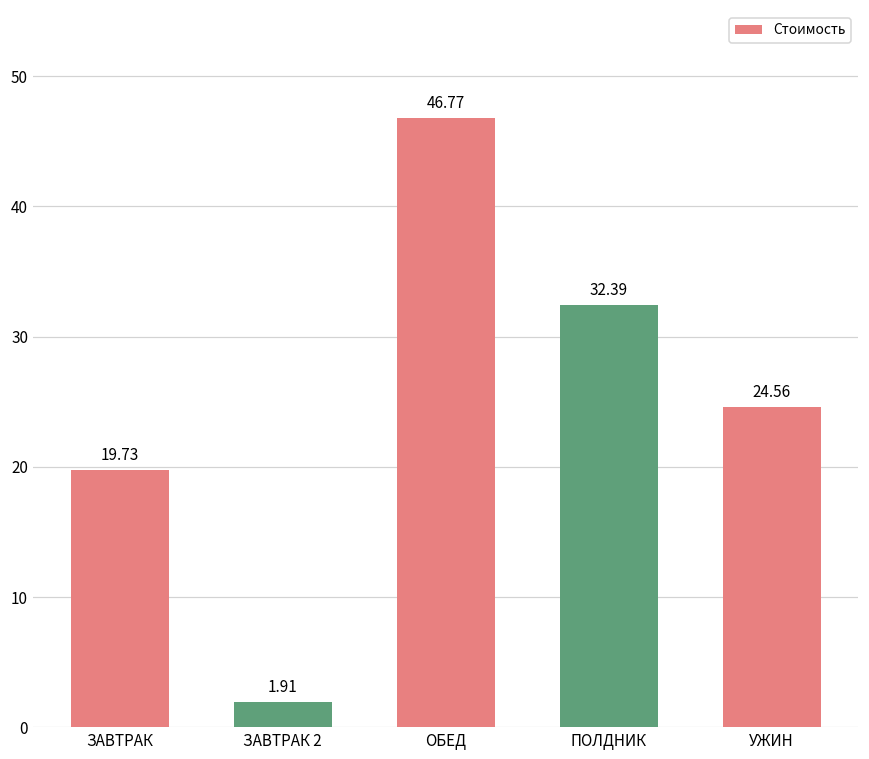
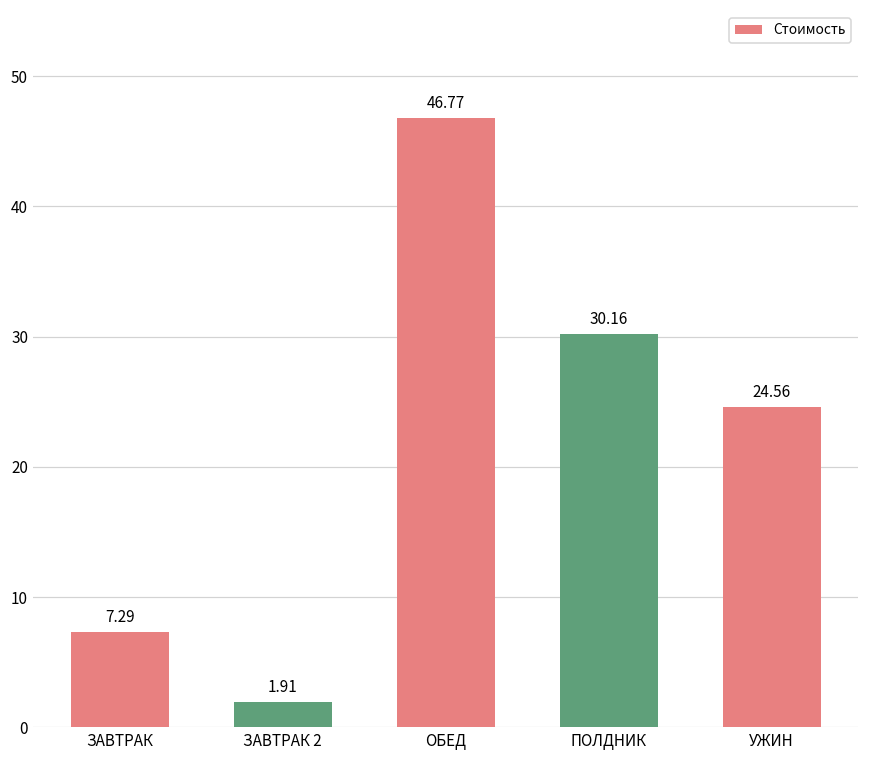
  {
-   "ЗАВТРАК": 19.73,
+   "ЗАВТРАК": 7.29,
    "ЗАВТРАК 2": 1.91,
    "ОБЕД": 46.77,
-   "ПОЛДНИК": 32.39,
+   "ПОЛДНИК": 30.16,
    "УЖИН": 24.56
  }
